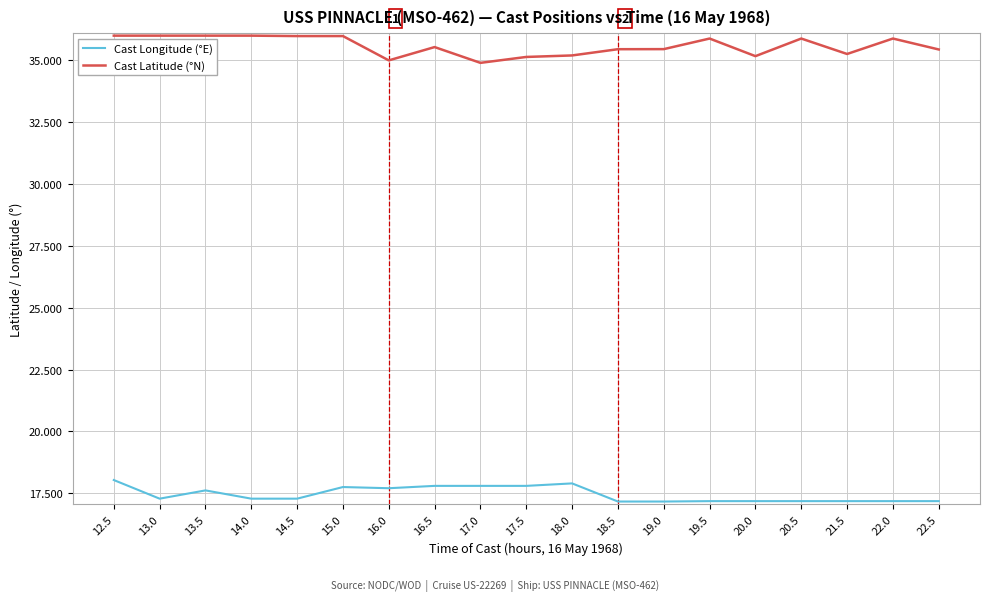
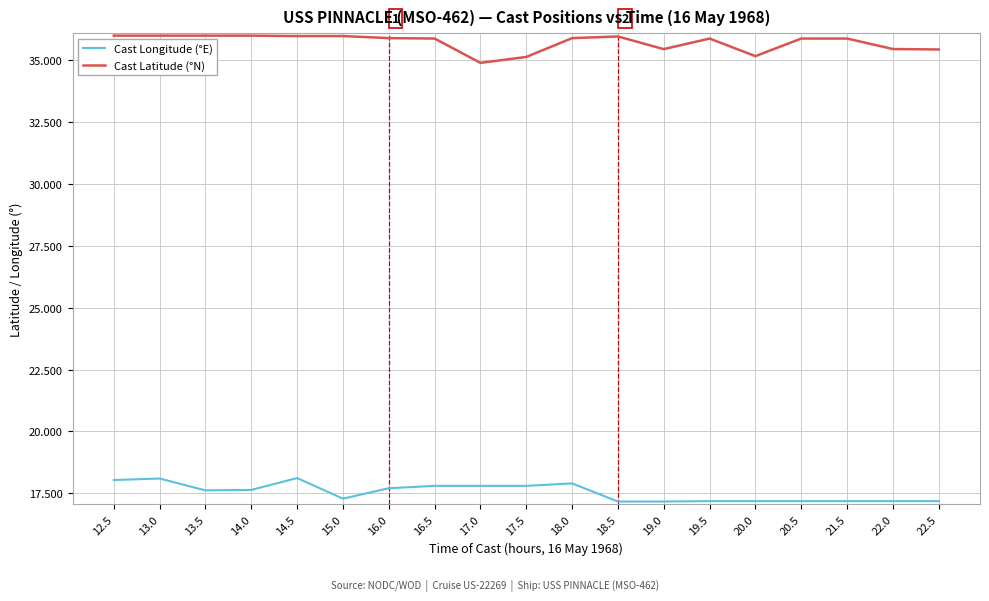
  {
    "Cast Longitude (°E)": {
      "12.5": 18.0,
-     "13.0": 17.3,
+     "13.0": 18.1,
      "13.5": 17.6,
-     "14.0": 17.3,
-     "14.5": 17.3,
-     "15.0": 17.8,
+     "14.0": 17.6,
+     "14.5": 18.1,
+     "15.0": 17.3,
      "16.0": 17.7,
      "16.5": 17.8,
      "17.0": 17.8,
      "17.5": 17.8,
      "18.0": 17.9,
      "18.5": 17.2,
      "19.0": 17.2,
      "19.5": 17.2,
      "20.0": 17.2,
      "20.5": 17.2,
      "21.5": 17.2,
      "22.0": 17.2,
      "22.5": 17.2
    },
    "Cast Latitude (°N)": {
      "12.5": 36.0,
      "13.0": 36.0,
      "13.5": 36.0,
      "14.0": 36.0,
      "14.5": 36.0,
      "15.0": 36.0,
-     "16.0": 35.0,
-     "16.5": 35.5,
+     "16.0": 35.9,
+     "16.5": 35.9,
      "17.0": 34.9,
      "17.5": 35.1,
-     "18.0": 35.2,
-     "18.5": 35.5,
+     "18.0": 35.9,
+     "18.5": 36.0,
      "19.0": 35.5,
      "19.5": 35.9,
      "20.0": 35.2,
      "20.5": 35.9,
-     "21.5": 35.3,
-     "22.0": 35.9,
+     "21.5": 35.9,
+     "22.0": 35.5,
      "22.5": 35.4
    }
  }
